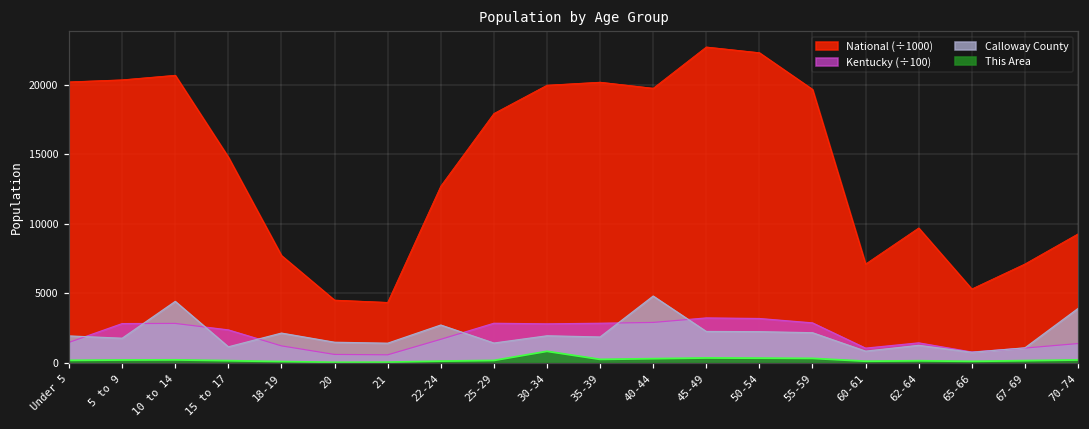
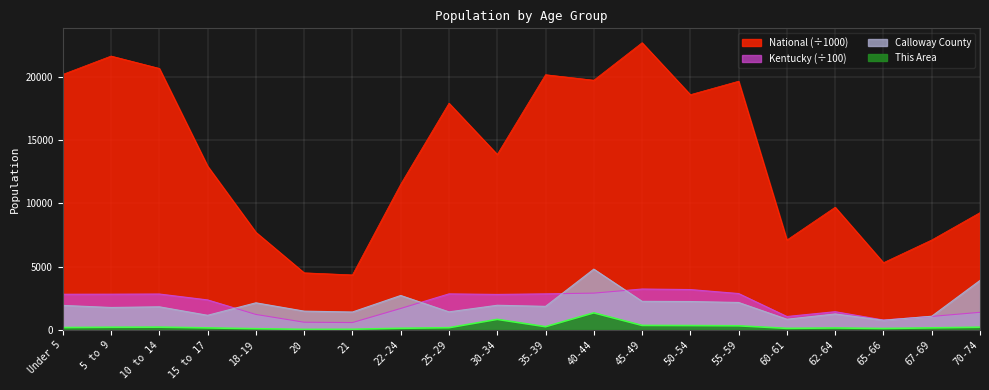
  {
    "National (÷1000)": {
      "Under 5": 20200,
-     "5 to 9": 20300,
+     "5 to 9": 21700,
      "10 to 14": 20700,
-     "15 to 17": 14800,
+     "15 to 17": 13000,
      "18-19": 7700,
      "20": 4500,
      "21": 4400,
-     "22-24": 12700,
+     "22-24": 11500,
      "25-29": 17900,
-     "30-34": 20000,
+     "30-34": 13900,
      "35-39": 20200,
      "40-44": 19700,
      "45-49": 22700,
-     "50-54": 22300,
+     "50-54": 18600,
      "55-59": 19700,
      "60-61": 7100,
      "62-64": 9700,
      "65-66": 5300,
      "67-69": 7100,
      "70-74": 9300
    },
    "Kentucky (÷100)": {
-     "Under 5": 1500,
+     "Under 5": 2800,
      "5 to 9": 2800,
      "10 to 14": 2800,
      "15 to 17": 2400,
      "18-19": 1200,
      "20": 600,
      "21": 600,
      "22-24": 1700,
      "25-29": 2900,
      "30-34": 2800,
      "35-39": 2900,
      "40-44": 2900,
      "45-49": 3200,
      "50-54": 3200,
      "55-59": 2900,
      "60-61": 1100,
      "70-74": 1400
    },
    "Calloway County": {
      "Under 5": 1900,
      "5 to 9": 1800,
-     "10 to 14": 4400,
+     "10 to 14": 1800,
      "15 to 17": 1200,
      "18-19": 2100,
      "20": 1500,
      "21": 1400,
      "22-24": 2700,
      "25-29": 1400,
      "30-34": 2000,
      "35-39": 1900,
      "40-44": 4800,
      "45-49": 2300,
      "50-54": 2200,
      "55-59": 2200,
      "60-61": 800,
      "70-74": 3900
    },
    "This Area": {
      "Under 5": 200,
      "5 to 9": 200,
      "10 to 14": 200,
      "15 to 17": 200,
      "18-19": 100,
      "20": 0,
      "21": 100,
      "22-24": 100,
      "25-29": 200,
      "30-34": 800,
      "35-39": 300,
-     "40-44": 300,
+     "40-44": 1400,
      "45-49": 400,
      "50-54": 300,
      "55-59": 300,
      "60-61": 100,
      "62-64": 200,
      "65-66": 100,
      "67-69": 200,
      "70-74": 200
    }
  }
